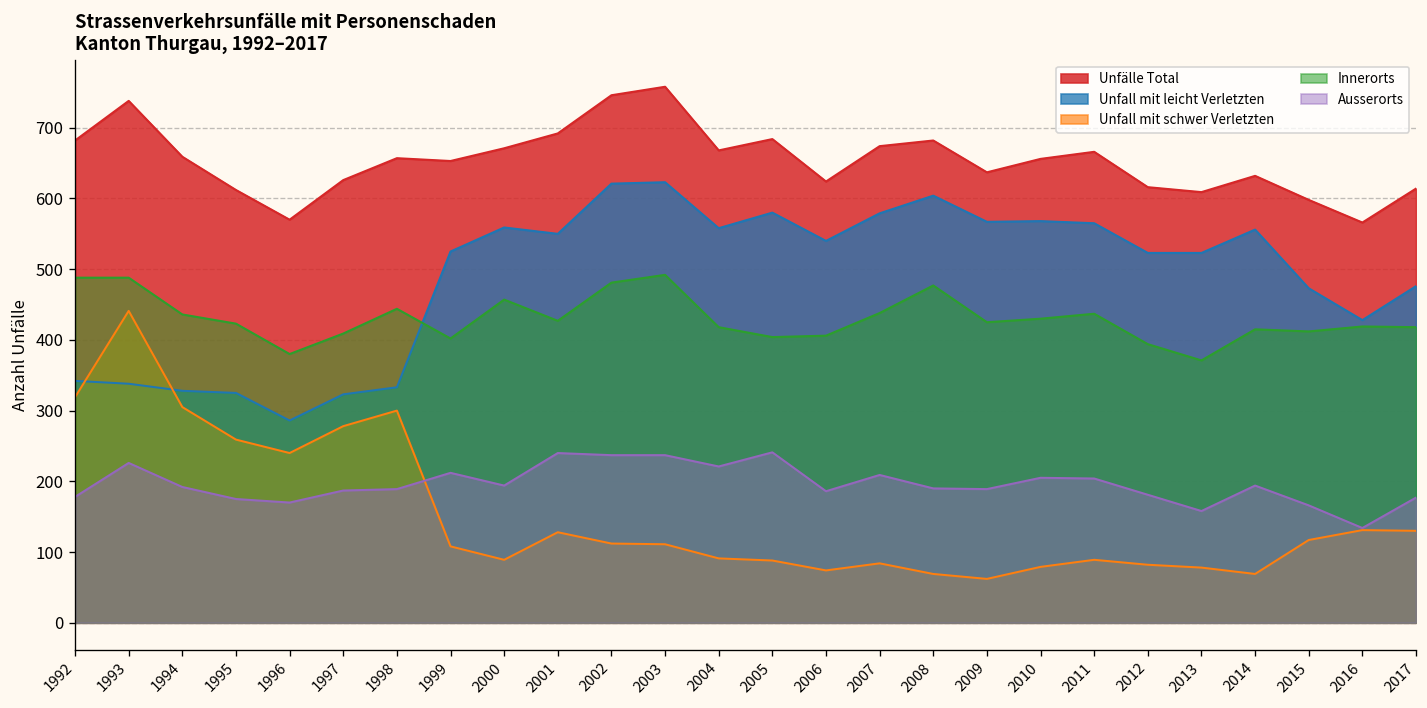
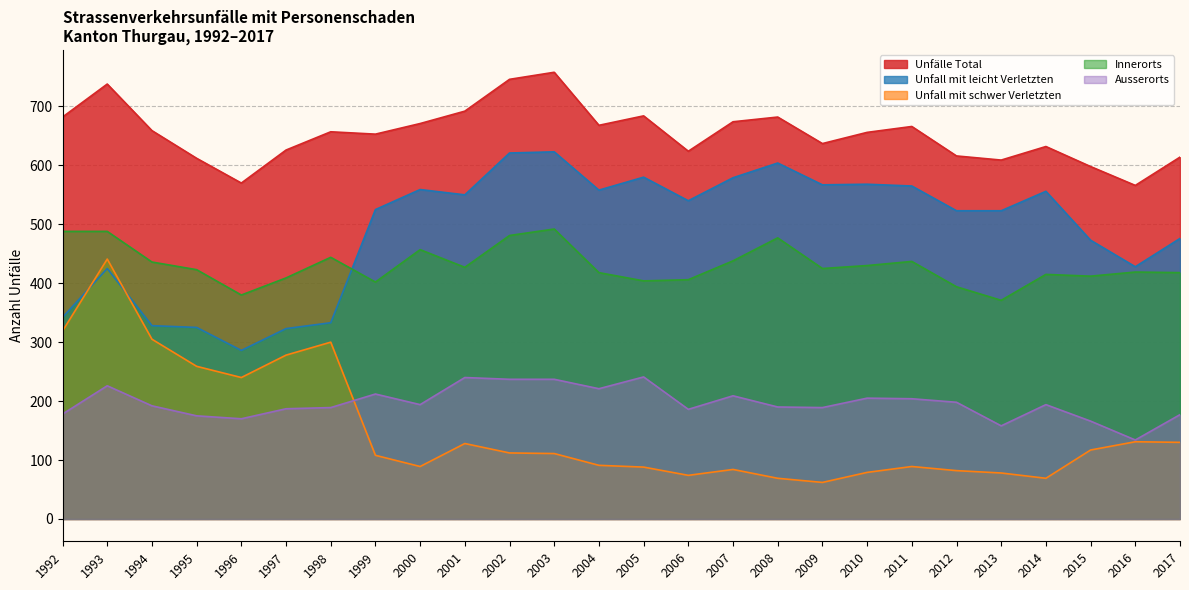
  {
    "Unfälle Total": {
      "1992": 680,
      "1993": 740,
      "1994": 660,
      "1995": 610,
      "1996": 570,
      "1997": 630,
      "1998": 660,
      "1999": 650,
      "2000": 670,
      "2001": 690,
      "2002": 750,
      "2003": 760,
      "2004": 670,
      "2005": 680,
      "2006": 620,
      "2007": 670,
      "2008": 680,
      "2009": 640,
      "2010": 660,
      "2011": 670,
      "2012": 620,
      "2013": 610,
      "2014": 630,
      "2015": 600,
      "2016": 570,
      "2017": 610
    },
    "Unfall mit leicht Verletzten": {
      "1992": 340,
-     "1993": 340,
+     "1993": 430,
      "1994": 330,
      "1995": 330,
      "1996": 290,
      "1997": 320,
      "1998": 330,
      "1999": 530,
      "2000": 560,
      "2001": 550,
      "2002": 620,
      "2003": 620,
      "2004": 560,
      "2005": 580,
      "2006": 540,
      "2007": 580,
      "2008": 600,
      "2009": 570,
      "2010": 570,
      "2011": 570,
      "2012": 520,
      "2013": 520,
      "2014": 560,
      "2015": 470,
      "2016": 430,
      "2017": 480
    },
    "Unfall mit schwer Verletzten": {
      "1992": 320,
      "1993": 440,
      "1994": 310,
      "1995": 260,
      "1996": 240,
      "1997": 280,
      "1998": 300,
      "1999": 110,
      "2000": 90,
      "2001": 130,
      "2002": 110,
      "2003": 110,
      "2004": 90,
      "2005": 90,
      "2006": 70,
      "2007": 80,
      "2008": 70,
      "2009": 60,
      "2010": 80,
      "2011": 90,
      "2012": 80,
      "2013": 80,
      "2014": 70,
      "2015": 120,
      "2017": 130
    },
    "Innerorts": {
      "1992": 490,
      "1993": 490,
      "1994": 440,
      "1995": 420,
      "1996": 380,
      "1997": 410,
      "1998": 440,
      "1999": 400,
      "2000": 460,
      "2001": 430,
      "2002": 480,
      "2003": 490,
      "2004": 420,
      "2005": 400,
      "2006": 410,
      "2007": 440,
      "2008": 480,
      "2009": 430,
      "2010": 430,
      "2011": 440,
      "2012": 390,
      "2013": 370,
      "2014": 420,
      "2015": 410,
      "2016": 420,
      "2017": 420
    },
    "Ausserorts": {
      "1992": 180,
      "1993": 230,
      "1994": 190,
      "1995": 180,
      "1996": 170,
      "1997": 190,
      "1998": 190,
      "1999": 210,
      "2000": 190,
      "2001": 240,
      "2002": 240,
      "2003": 240,
      "2004": 220,
      "2005": 240,
      "2006": 190,
      "2007": 210,
      "2008": 190,
      "2009": 190,
      "2010": 210,
      "2011": 200,
-     "2012": 180,
+     "2012": 200,
      "2013": 160,
      "2014": 190,
      "2015": 170,
      "2017": 180
    }
  }
